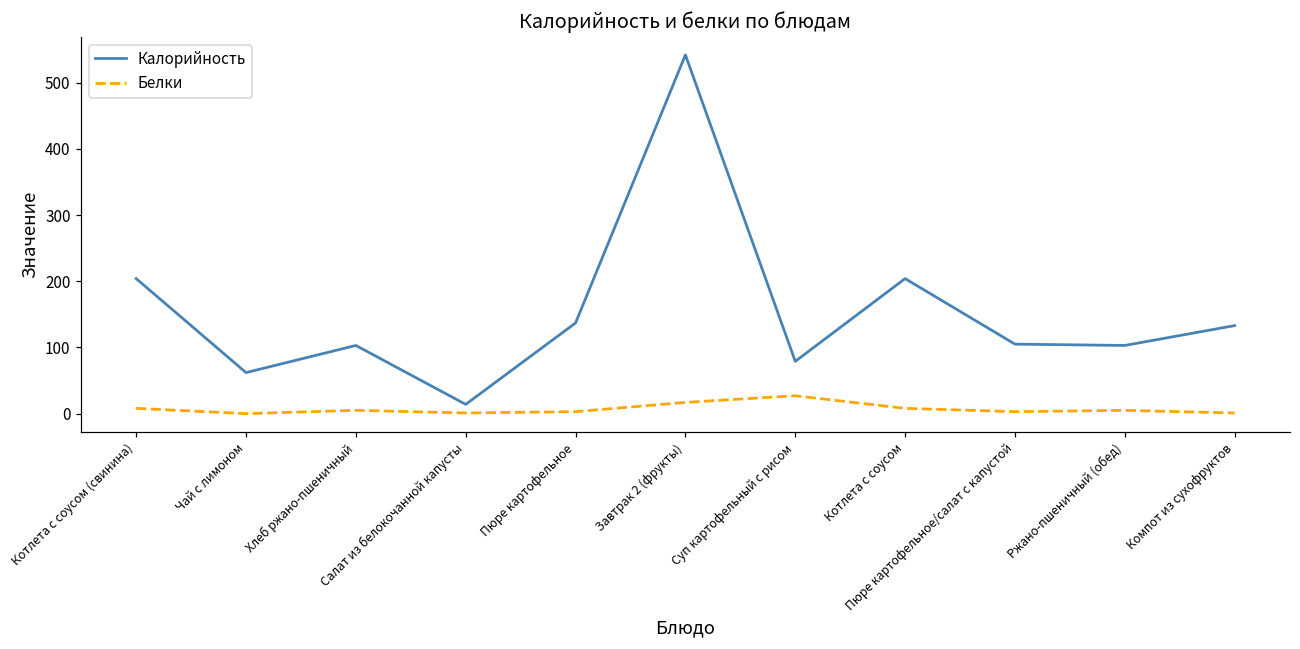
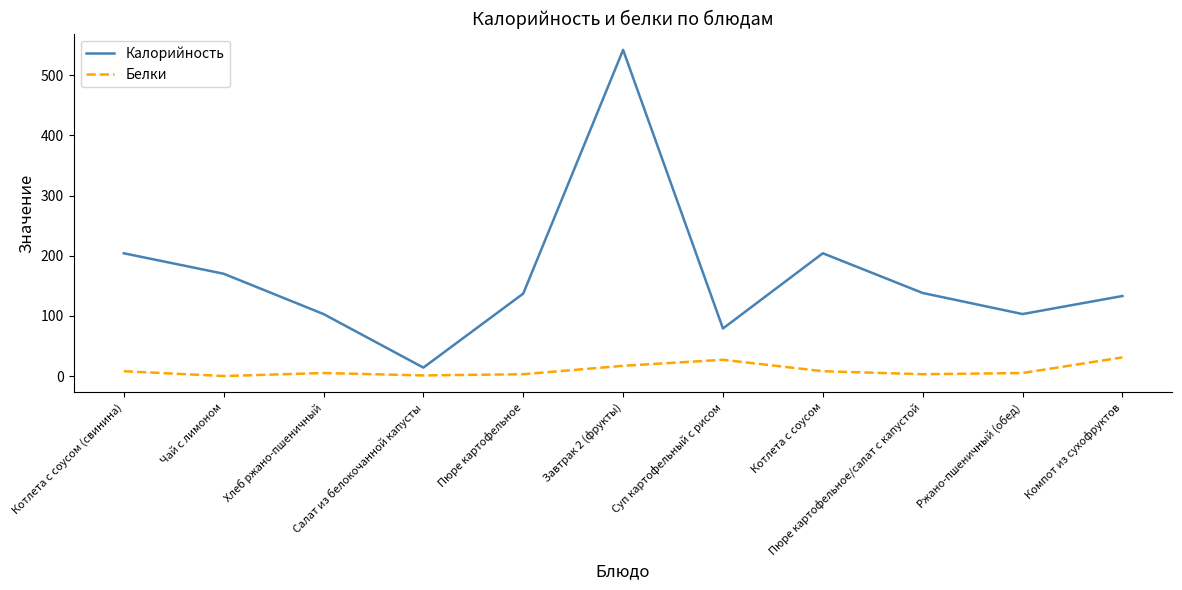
  {
    "Калорийность": {
      "Котлета с соусом (свинина)": 200,
-     "Чай с лимоном": 60,
+     "Чай с лимоном": 170,
      "Хлеб ржано-пшеничный": 100,
      "Салат из белокочанной капусты": 10,
      "Пюре картофельное": 140,
      "Завтрак 2 (фрукты)": 540,
      "Суп картофельный с рисом": 80,
      "Котлета с соусом": 200,
-     "Пюре картофельное/салат с капустой": 110,
+     "Пюре картофельное/салат с капустой": 140,
      "Ржано-пшеничный (обед)": 100,
      "Компот из сухофруктов": 130
    },
    "Белки": {
      "Котлета с соусом (свинина)": 10,
      "Чай с лимоном": 0,
      "Хлеб ржано-пшеничный": 10,
      "Салат из белокочанной капусты": 0,
      "Пюре картофельное": 0,
      "Завтрак 2 (фрукты)": 20,
      "Суп картофельный с рисом": 30,
      "Котлета с соусом": 10,
      "Пюре картофельное/салат с капустой": 0,
      "Ржано-пшеничный (обед)": 10,
-     "Компот из сухофруктов": 0
+     "Компот из сухофруктов": 30
    }
  }
